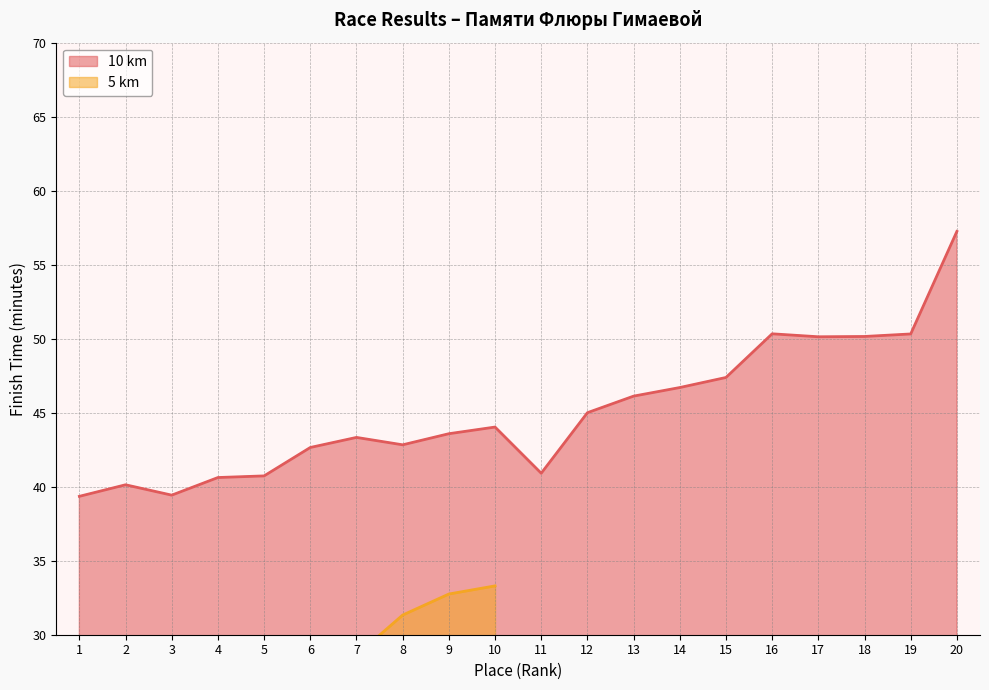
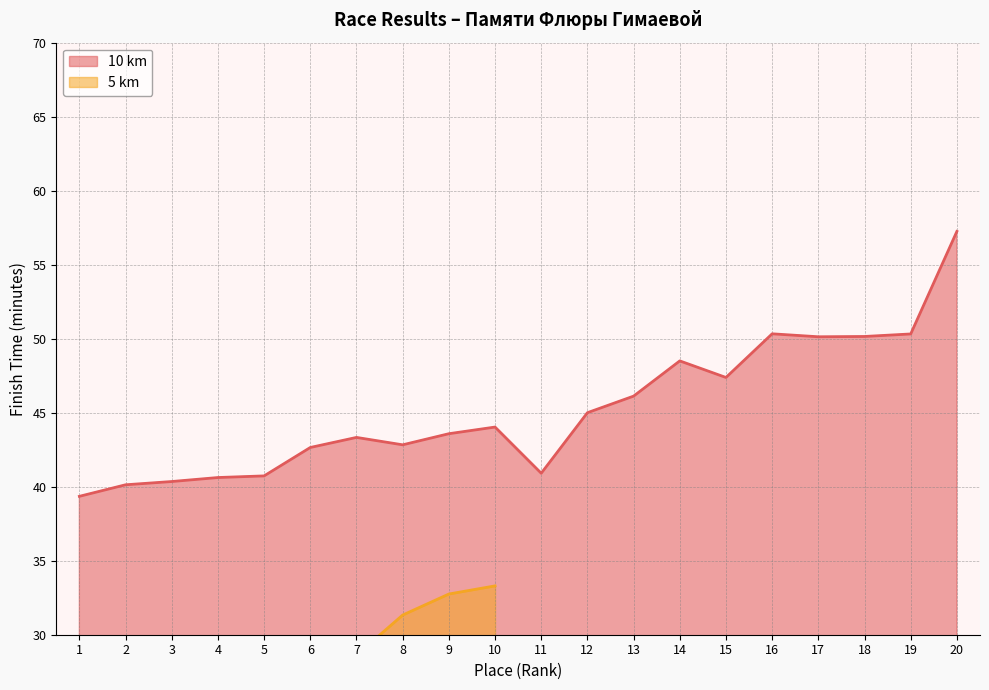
  {
    "10 km": {
      "1": 39.4,
      "2": 40.1,
-     "3": 39.4,
+     "3": 40.4,
      "4": 40.6,
      "5": 40.7,
      "6": 42.7,
      "7": 43.3,
      "8": 42.8,
      "9": 43.6,
      "10": 44.0,
      "11": 40.9,
      "12": 45.0,
      "13": 46.1,
-     "14": 46.7,
+     "14": 48.5,
      "15": 47.4,
      "16": 50.3,
      "17": 50.1,
      "18": 50.2,
      "19": 50.3,
      "20": 57.3
    },
    "5 km": {
      "8": 31.3,
      "9": 32.8,
      "10": 33.3
    }
  }
